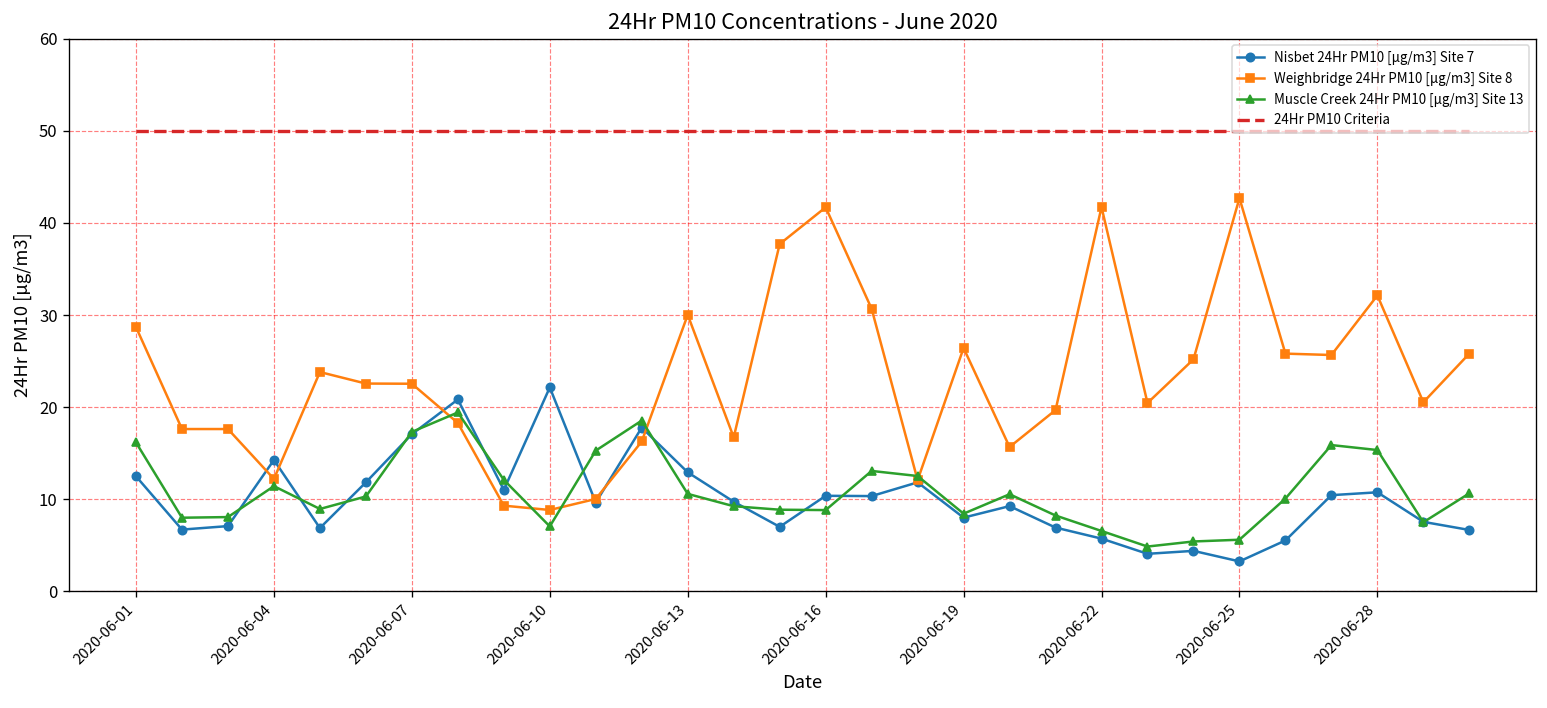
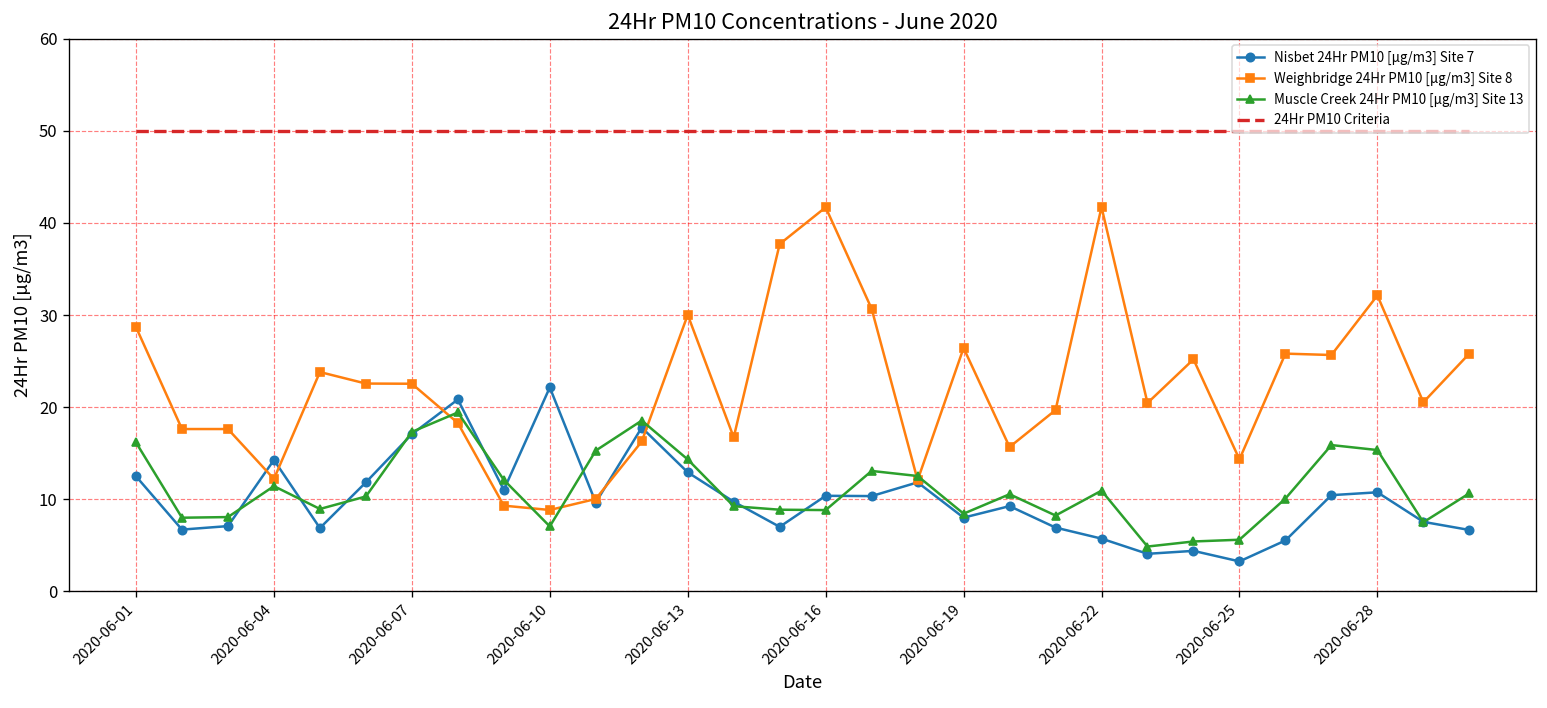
  {
    "Nisbet 24Hr PM10 [µg/m3] Site 7": {
      "2020-06-01": 12,
      "2020-06-04": 14,
      "2020-06-10": 22,
      "2020-06-13": 13,
      "2020-06-16": 10,
      "2020-06-19": 8,
      "2020-06-22": 6,
      "2020-06-25": 3,
      "2020-06-28": 11
    },
    "Weighbridge 24Hr PM10 [µg/m3] Site 8": {
      "2020-06-01": 29,
      "2020-06-04": 12,
      "2020-06-07": 23,
      "2020-06-10": 9,
      "2020-06-13": 30,
      "2020-06-16": 42,
      "2020-06-19": 26,
      "2020-06-22": 42,
-     "2020-06-25": 43,
+     "2020-06-25": 14,
      "2020-06-28": 32
    },
    "Muscle Creek 24Hr PM10 [µg/m3] Site 13": {
      "2020-06-01": 16,
      "2020-06-04": 11,
      "2020-06-10": 7,
-     "2020-06-13": 11,
+     "2020-06-13": 14,
      "2020-06-16": 9,
      "2020-06-19": 8,
-     "2020-06-22": 7,
+     "2020-06-22": 11,
      "2020-06-25": 6,
      "2020-06-28": 15
    },
    "24Hr PM10 Criteria": {
      "2020-06-01": 50,
      "2020-06-04": 50,
      "2020-06-07": 50,
      "2020-06-10": 50,
      "2020-06-13": 50,
      "2020-06-16": 50,
      "2020-06-19": 50,
      "2020-06-22": 50,
      "2020-06-25": 50,
      "2020-06-28": 50
    }
  }
